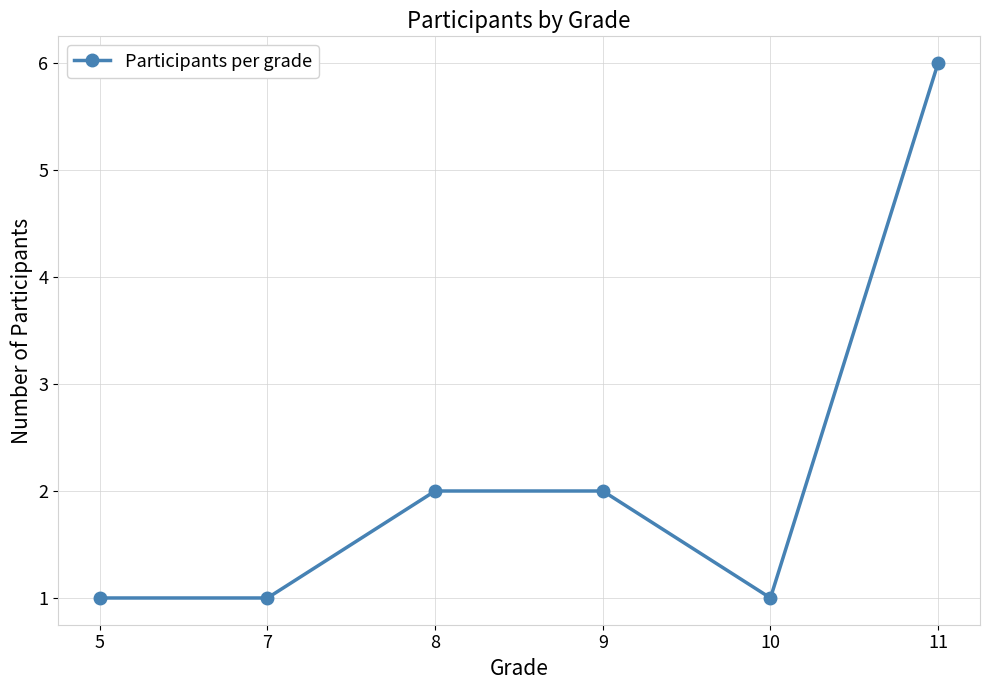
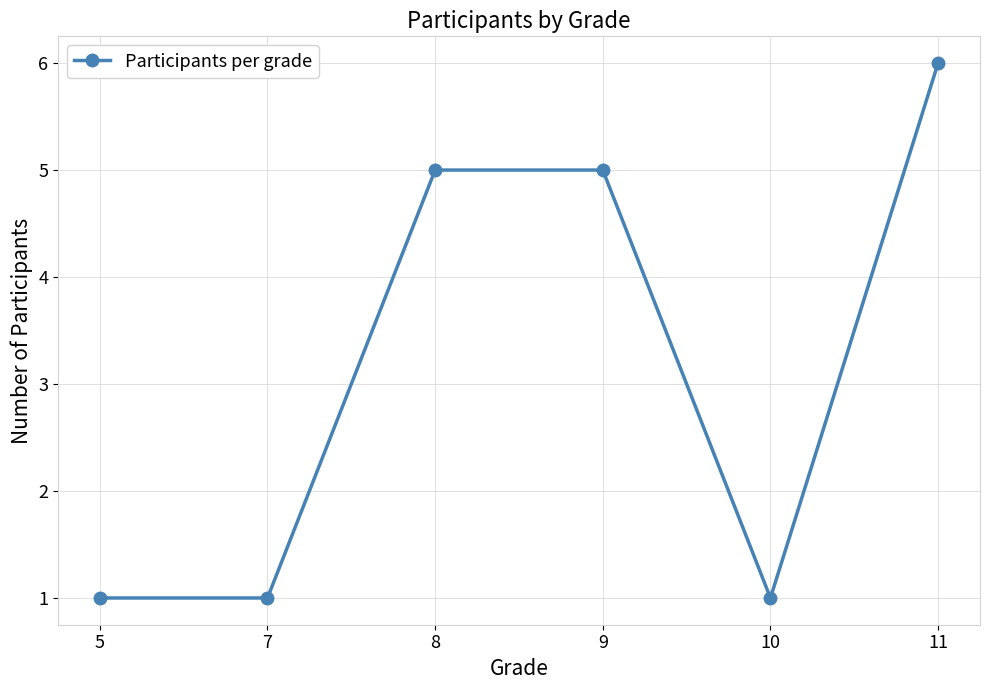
  {
    "5": 1,
    "7": 1,
-   "8": 2,
-   "9": 2,
+   "8": 5,
+   "9": 5,
    "10": 1,
    "11": 6
  }
